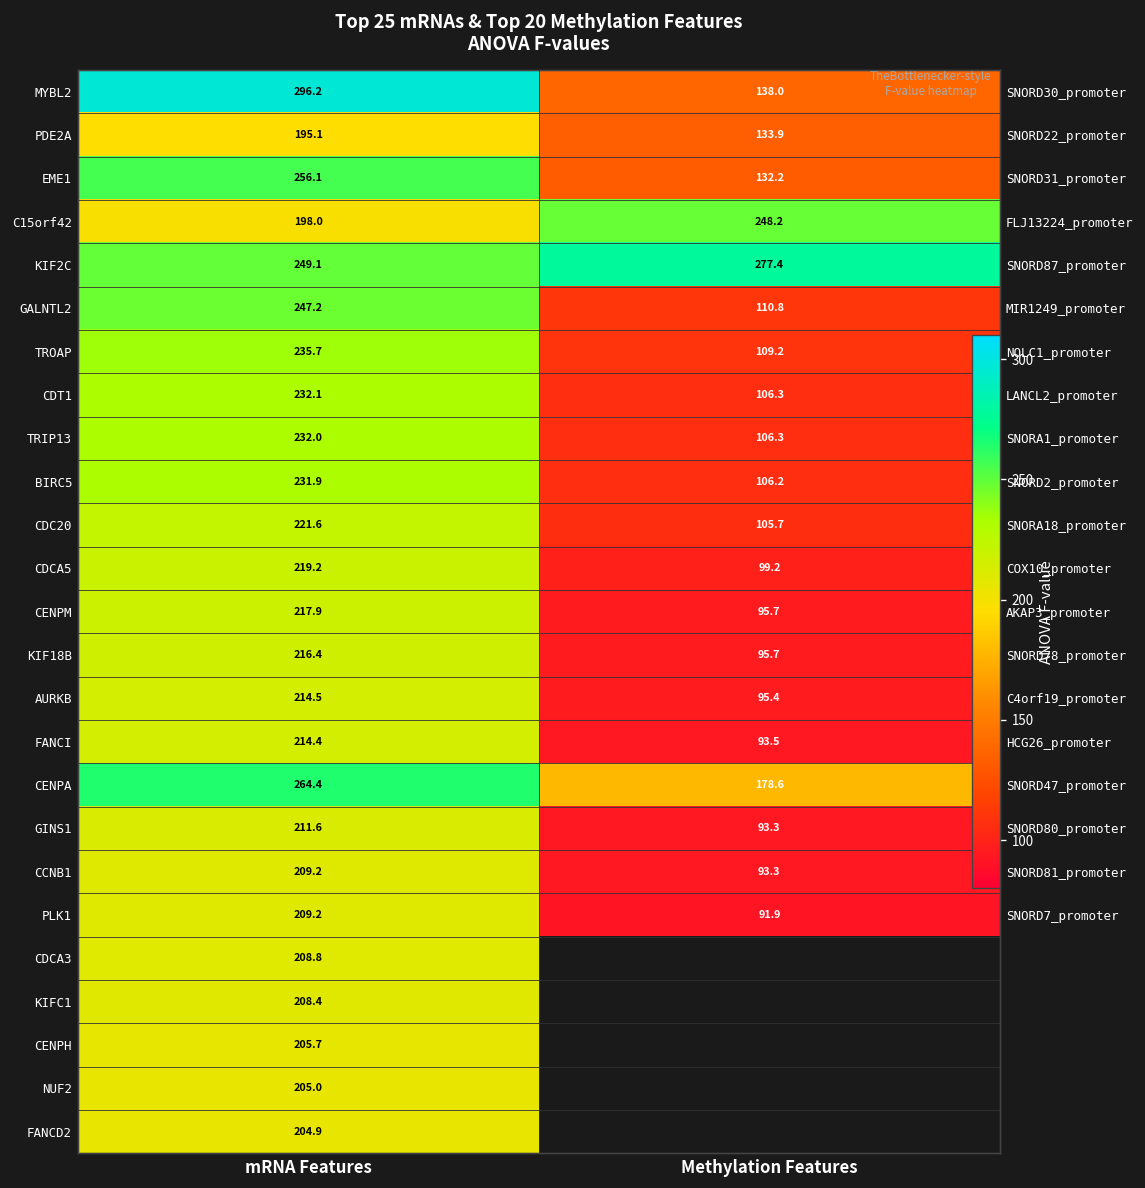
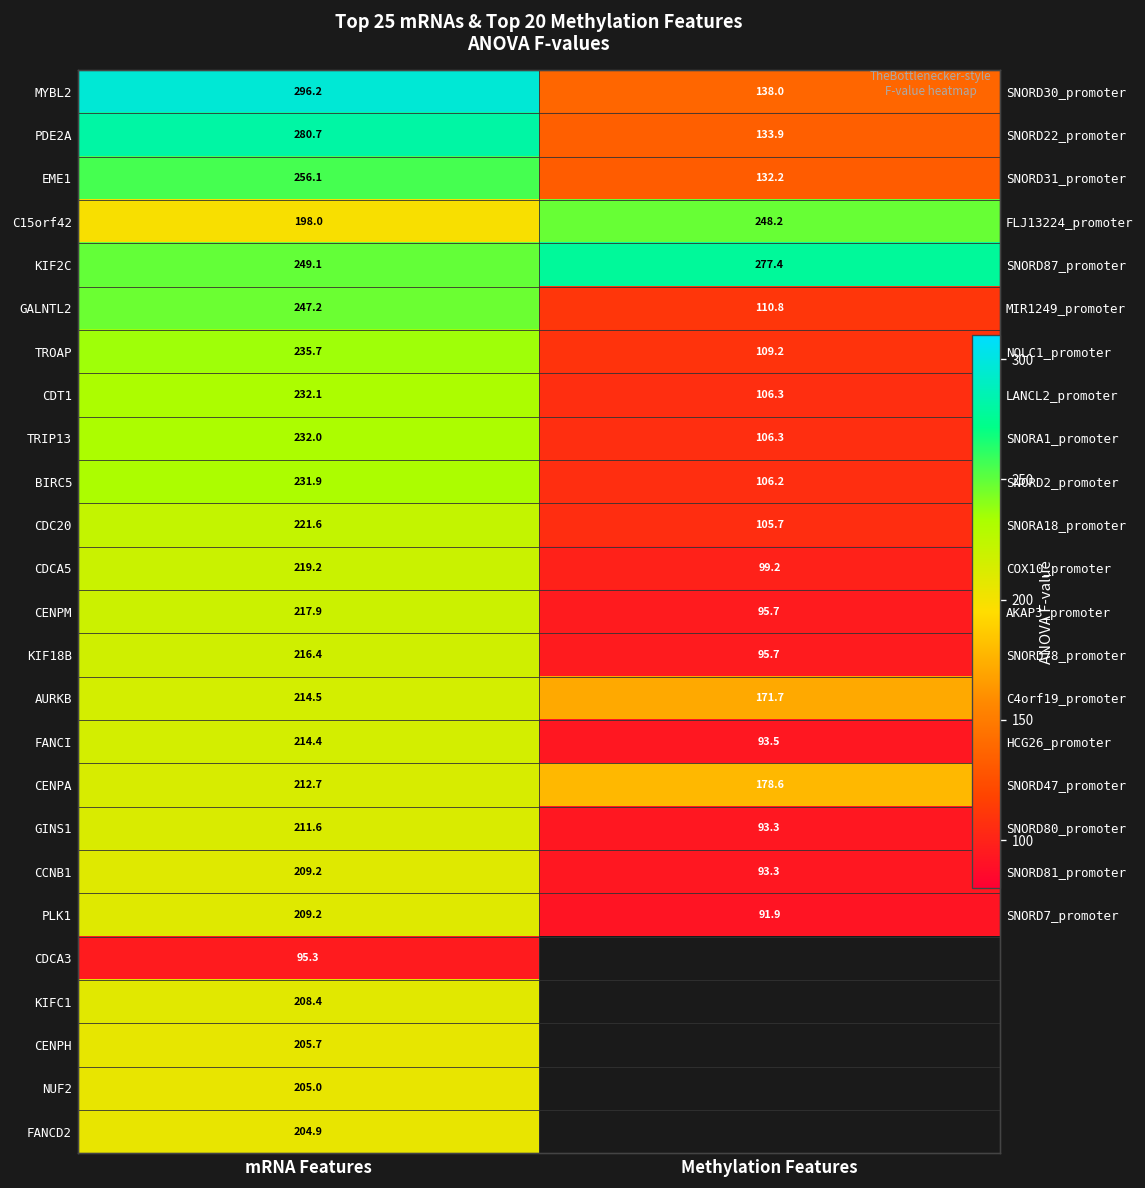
  {
    "MYBL2": {
      "mRNA Features": 296.2
    },
    "PDE2A": {
-     "mRNA Features": 195.1,
+     "mRNA Features": 280.7,
      "Methylation Features": 133.9
    },
    "EME1": {
      "mRNA Features": 256.1,
      "Methylation Features": 132.2
    },
    "C15orf42": {
      "mRNA Features": 198.0,
      "Methylation Features": 248.2
    },
    "KIF2C": {
      "mRNA Features": 249.1,
      "Methylation Features": 277.4
    },
    "GALNTL2": {
      "mRNA Features": 247.2,
      "Methylation Features": 110.8
    },
    "TROAP": {
      "mRNA Features": 235.7,
      "Methylation Features": 109.2
    },
    "CDT1": {
      "mRNA Features": 232.1,
      "Methylation Features": 106.3
    },
    "TRIP13": {
      "mRNA Features": 232.0,
      "Methylation Features": 106.3
    },
    "BIRC5": {
      "mRNA Features": 231.9,
      "Methylation Features": 106.2
    },
    "CDC20": {
      "mRNA Features": 221.6,
      "Methylation Features": 105.7
    },
    "CDCA5": {
      "mRNA Features": 219.2,
      "Methylation Features": 99.2
    },
    "CENPM": {
      "mRNA Features": 217.9,
      "Methylation Features": 95.7
    },
    "KIF18B": {
      "mRNA Features": 216.4,
      "Methylation Features": 95.7
    },
    "AURKB": {
      "mRNA Features": 214.5,
-     "Methylation Features": 95.4
+     "Methylation Features": 171.7
    },
    "FANCI": {
      "mRNA Features": 214.4,
      "Methylation Features": 93.5
    },
    "CENPA": {
-     "mRNA Features": 264.4,
+     "mRNA Features": 212.7,
      "Methylation Features": 178.6
    },
    "GINS1": {
      "mRNA Features": 211.6,
      "Methylation Features": 93.3
    },
    "CCNB1": {
      "mRNA Features": 209.2,
      "Methylation Features": 93.3
    },
    "PLK1": {
      "mRNA Features": 209.2,
      "Methylation Features": 91.9
    },
    "CDCA3": {
-     "mRNA Features": 208.8
+     "mRNA Features": 95.3
    },
    "KIFC1": {
      "mRNA Features": 208.4
    },
    "CENPH": {
      "mRNA Features": 205.7
    },
    "NUF2": {
      "mRNA Features": 205.0
    },
    "FANCD2": {
      "mRNA Features": 204.9
    }
  }
